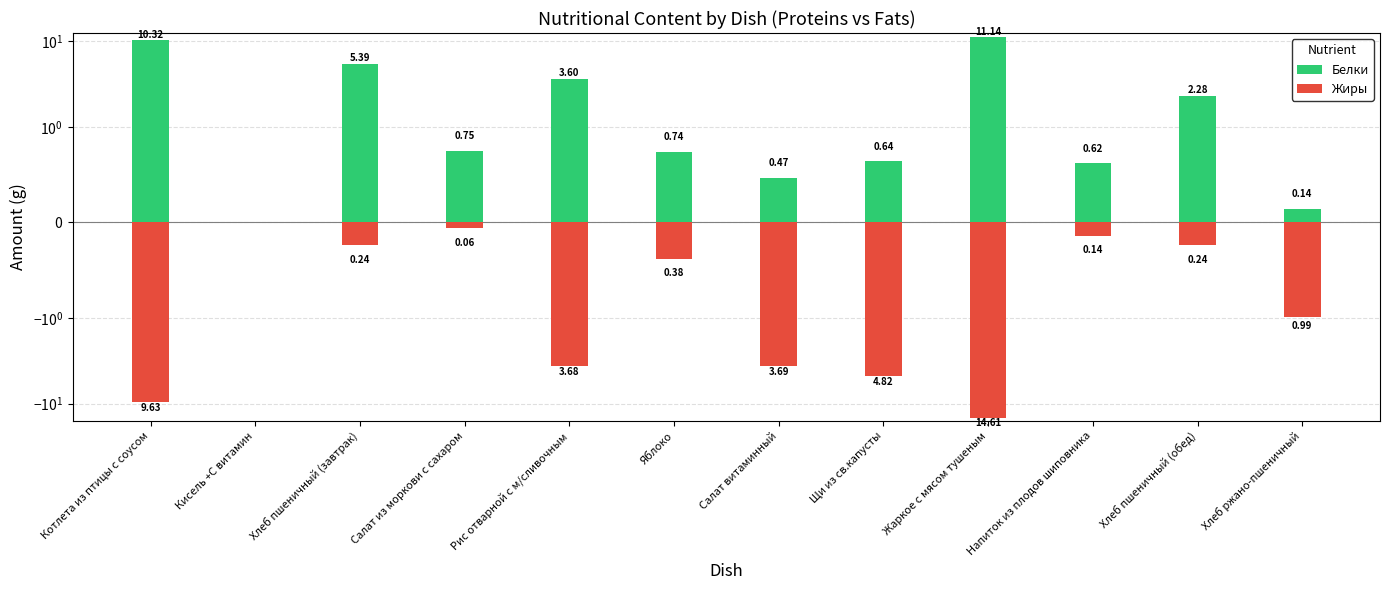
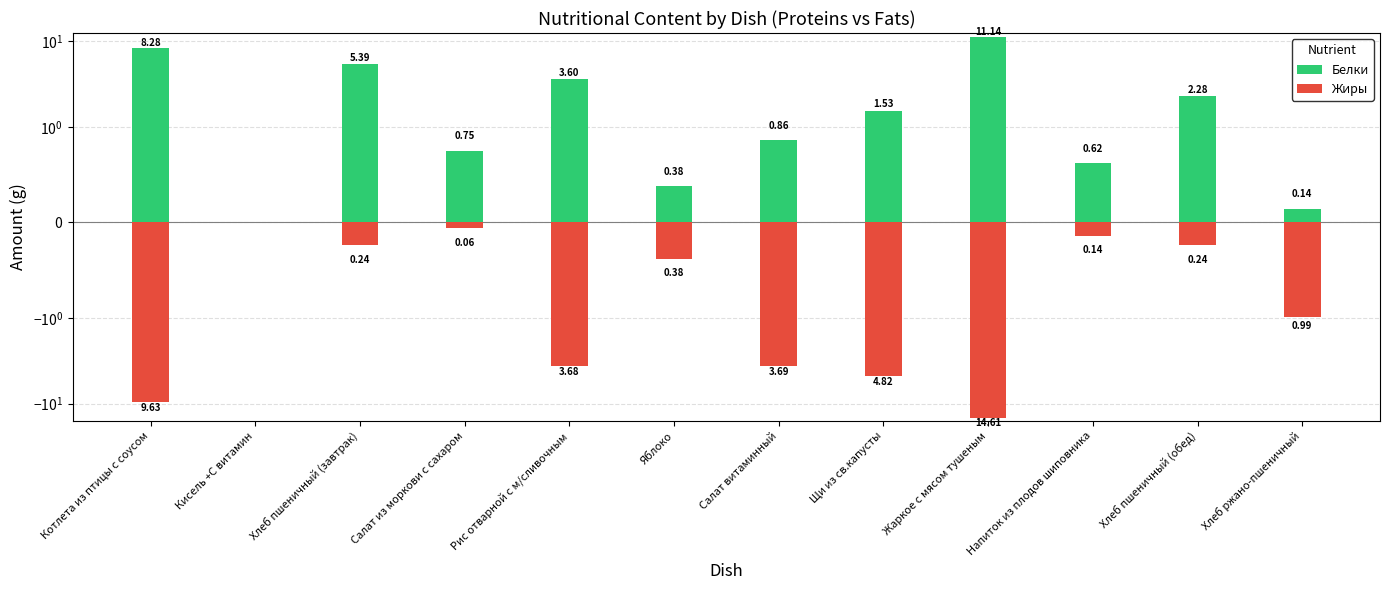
  {
    "Белки": {
-     "Котлета из птицы с соусом": 10.32,
+     "Котлета из птицы с соусом": 8.28,
      "Хлеб пшеничный (завтрак)": 5.39,
      "Салат из моркови с сахаром": 0.75,
      "Рис отварной с м/сливочным": 3.60,
-     "Яблоко": 0.74,
-     "Салат витаминный": 0.47,
-     "Щи из св.капусты": 0.64,
+     "Яблоко": 0.38,
+     "Салат витаминный": 0.86,
+     "Щи из св.капусты": 1.53,
      "Жаркое с мясом тушеным": 11.14,
      "Напиток из плодов шиповника": 0.62,
      "Хлеб пшеничный (обед)": 2.28,
      "Хлеб ржано-пшеничный": 0.14
    }
  }
